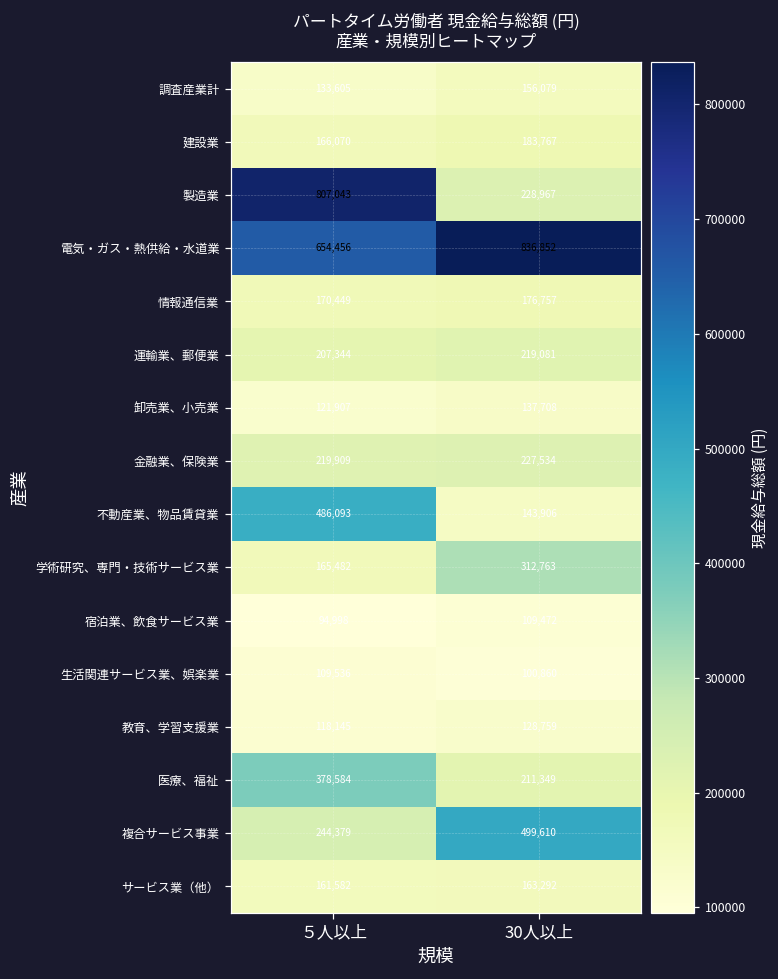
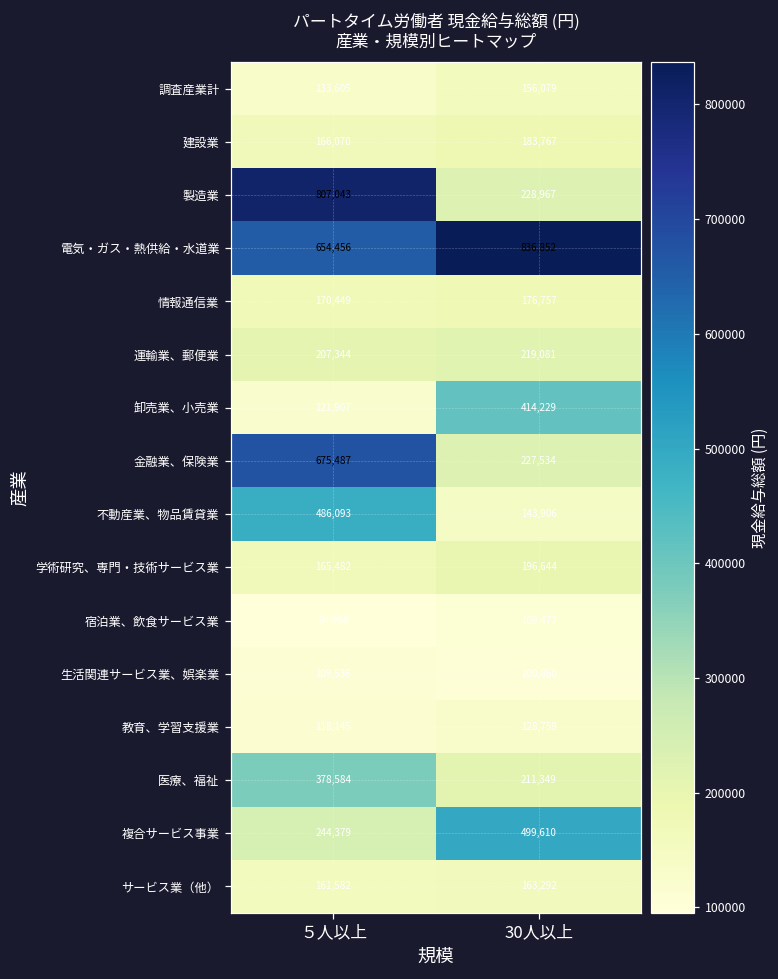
  {
    "調査産業計": {
      "５人以上": "133,605",
      "30人以上": "156,079"
    },
    "建設業": {
      "５人以上": "166,070",
      "30人以上": "183,767"
    },
    "製造業": {
      "５人以上": "807,043",
      "30人以上": "228,967"
    },
    "電気・ガス・熱供給・水道業": {
      "５人以上": "654,456",
      "30人以上": "836,852"
    },
    "情報通信業": {
      "５人以上": "170,449",
      "30人以上": "176,757"
    },
    "運輸業、郵便業": {
      "５人以上": "207,344",
      "30人以上": "219,081"
    },
    "卸売業、小売業": {
      "５人以上": "121,907",
-     "30人以上": "137,708"
+     "30人以上": "414,229"
    },
    "金融業、保険業": {
-     "５人以上": "219,909",
+     "５人以上": "675,487",
      "30人以上": "227,534"
    },
    "不動産業、物品賃貸業": {
      "５人以上": "486,093",
      "30人以上": "143,906"
    },
    "学術研究、専門・技術サービス業": {
      "５人以上": "165,482",
-     "30人以上": "312,763"
+     "30人以上": "196,644"
    },
    "教育、学習支援業": {
      "30人以上": "128,759"
    },
    "医療、福祉": {
      "５人以上": "378,584",
      "30人以上": "211,349"
    },
    "複合サービス事業": {
      "５人以上": "244,379",
      "30人以上": "499,610"
    },
    "サービス業（他）": {
      "５人以上": "161,582",
      "30人以上": "163,292"
    }
  }
